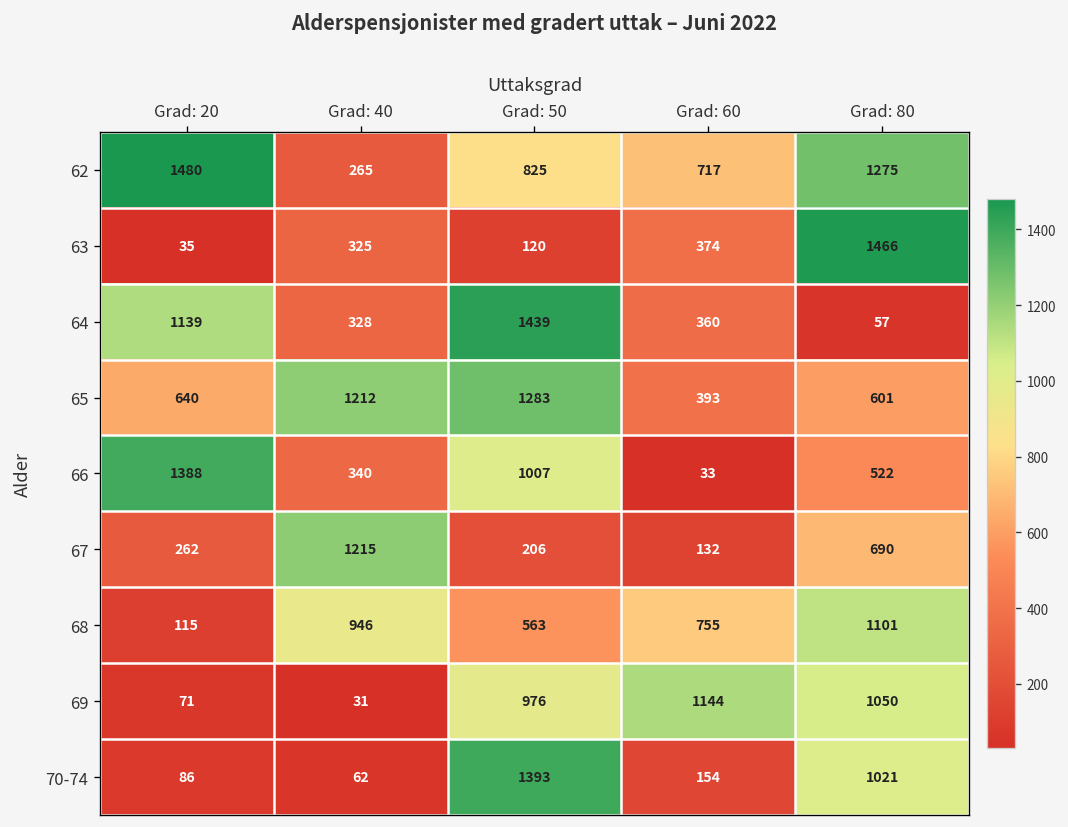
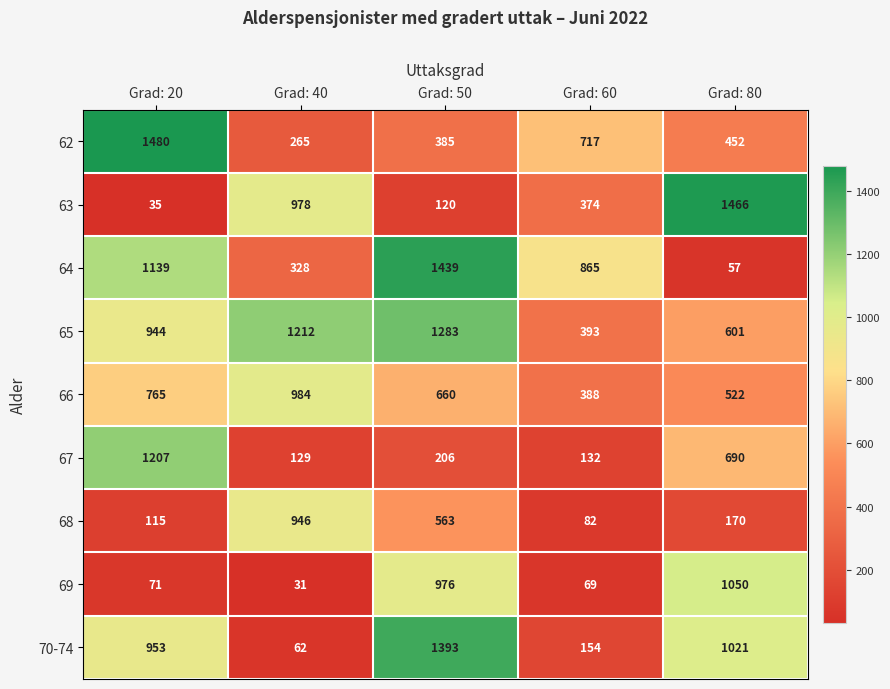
  {
    "62": {
      "Grad: 20": 1480,
      "Grad: 40": 265,
-     "Grad: 50": 825,
+     "Grad: 50": 385,
      "Grad: 60": 717,
-     "Grad: 80": 1275
+     "Grad: 80": 452
    },
    "63": {
      "Grad: 20": 35,
-     "Grad: 40": 325,
+     "Grad: 40": 978,
      "Grad: 50": 120,
      "Grad: 60": 374,
      "Grad: 80": 1466
    },
    "64": {
      "Grad: 20": 1139,
      "Grad: 40": 328,
      "Grad: 50": 1439,
-     "Grad: 60": 360,
+     "Grad: 60": 865,
      "Grad: 80": 57
    },
    "65": {
-     "Grad: 20": 640,
+     "Grad: 20": 944,
      "Grad: 40": 1212,
      "Grad: 50": 1283,
      "Grad: 60": 393,
      "Grad: 80": 601
    },
    "66": {
-     "Grad: 20": 1388,
-     "Grad: 40": 340,
-     "Grad: 50": 1007,
-     "Grad: 60": 33,
+     "Grad: 20": 765,
+     "Grad: 40": 984,
+     "Grad: 50": 660,
+     "Grad: 60": 388,
      "Grad: 80": 522
    },
    "67": {
-     "Grad: 20": 262,
-     "Grad: 40": 1215,
+     "Grad: 20": 1207,
+     "Grad: 40": 129,
      "Grad: 50": 206,
      "Grad: 60": 132,
      "Grad: 80": 690
    },
    "68": {
      "Grad: 20": 115,
      "Grad: 40": 946,
      "Grad: 50": 563,
-     "Grad: 60": 755,
-     "Grad: 80": 1101
+     "Grad: 60": 82,
+     "Grad: 80": 170
    },
    "69": {
      "Grad: 20": 71,
      "Grad: 40": 31,
      "Grad: 50": 976,
-     "Grad: 60": 1144,
+     "Grad: 60": 69,
      "Grad: 80": 1050
    },
    "70-74": {
-     "Grad: 20": 86,
+     "Grad: 20": 953,
      "Grad: 40": 62,
      "Grad: 50": 1393,
      "Grad: 60": 154,
      "Grad: 80": 1021
    }
  }
